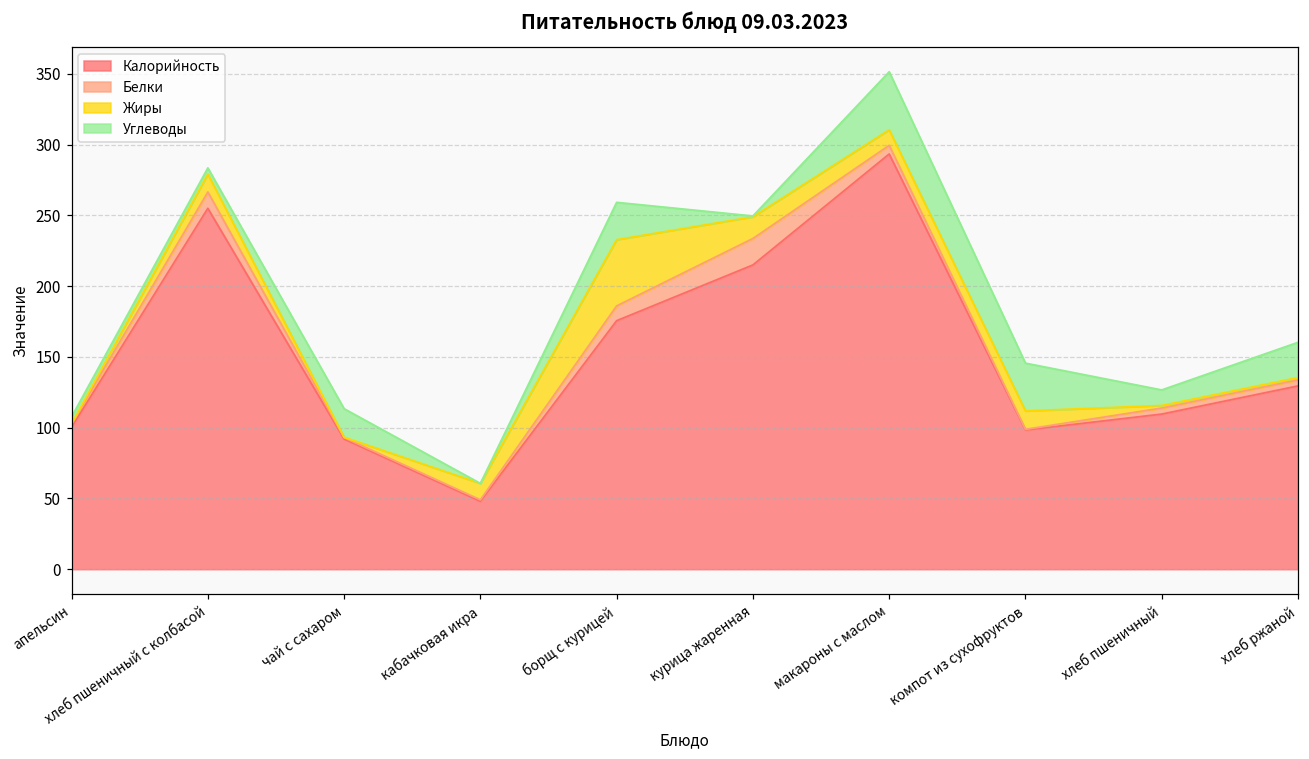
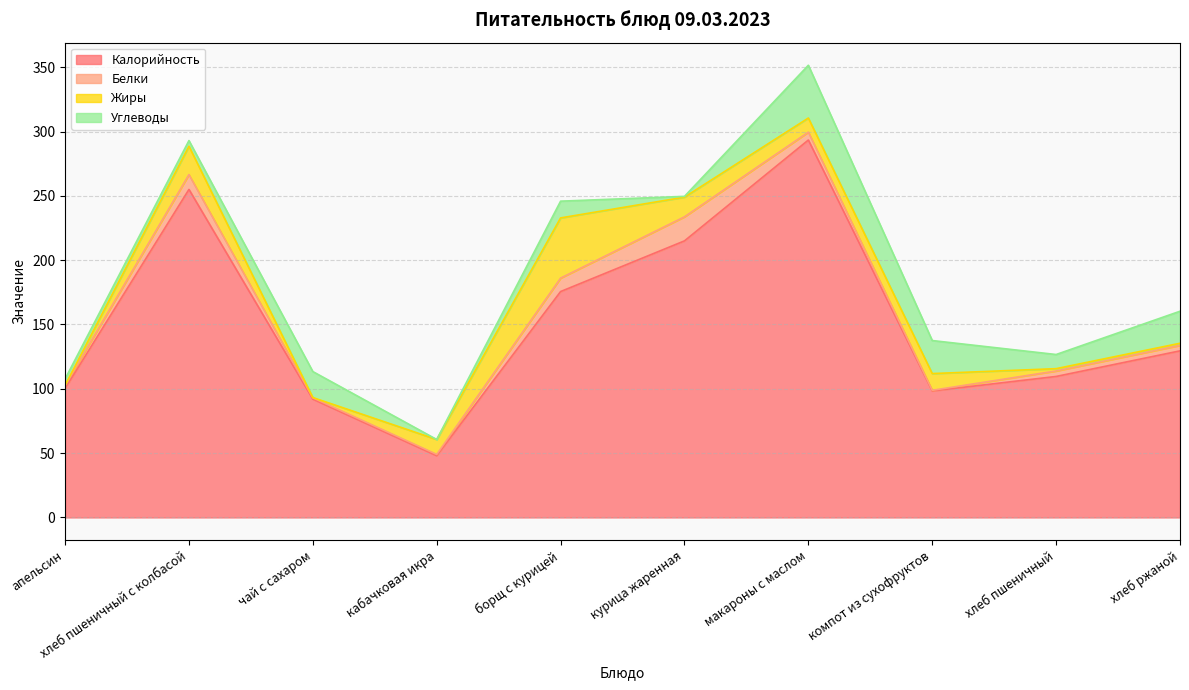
  {
    "Жиры": {
-     "хлеб пшеничный с колбасой": 13,
+     "хлеб пшеничный с колбасой": 22,
      "борщ с курицей": 47,
      "макароны с маслом": 11,
      "компот из сухофруктов": 13
    },
    "Углеводы": {
      "апельсин": 5,
      "хлеб пшеничный с колбасой": 4,
      "чай с сахаром": 20,
-     "борщ с курицей": 26,
+     "борщ с курицей": 13,
      "макароны с маслом": 41,
-     "компот из сухофруктов": 34,
+     "компот из сухофруктов": 26,
      "хлеб пшеничный": 11,
      "хлеб ржаной": 25
    }
  }
